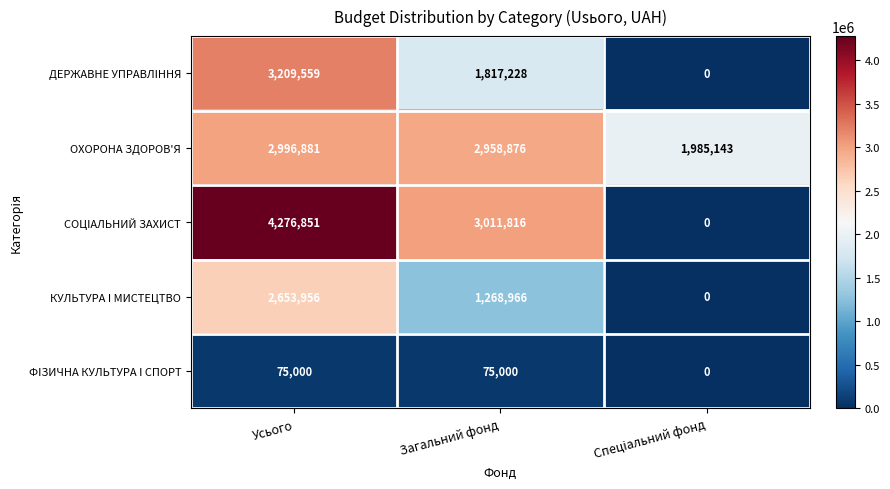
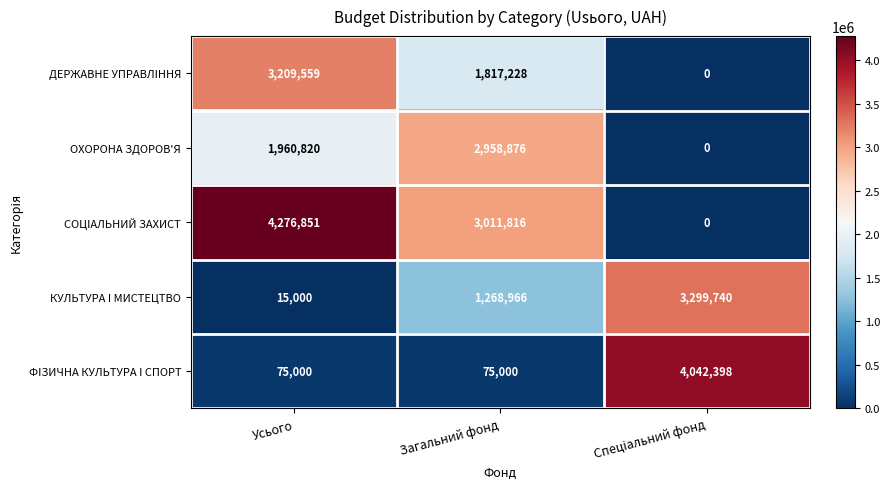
  {
    "ДЕРЖАВНЕ УПРАВЛІННЯ": {
      "Усього": "3,209,559",
      "Загальний фонд": "1,817,228",
      "Спеціальний фонд": "0"
    },
    "ОХОРОНА ЗДОРОВ'Я": {
-     "Усього": "2,996,881",
+     "Усього": "1,960,820",
      "Загальний фонд": "2,958,876",
-     "Спеціальний фонд": "1,985,143"
+     "Спеціальний фонд": "0"
    },
    "СОЦІАЛЬНИЙ ЗАХИСТ": {
      "Усього": "4,276,851",
      "Загальний фонд": "3,011,816",
      "Спеціальний фонд": "0"
    },
    "КУЛЬТУРА І МИСТЕЦТВО": {
-     "Усього": "2,653,956",
+     "Усього": "15,000",
      "Загальний фонд": "1,268,966",
-     "Спеціальний фонд": "0"
+     "Спеціальний фонд": "3,299,740"
    },
    "ФІЗИЧНА КУЛЬТУРА І СПОРТ": {
      "Усього": "75,000",
      "Загальний фонд": "75,000",
-     "Спеціальний фонд": "0"
+     "Спеціальний фонд": "4,042,398"
    }
  }
